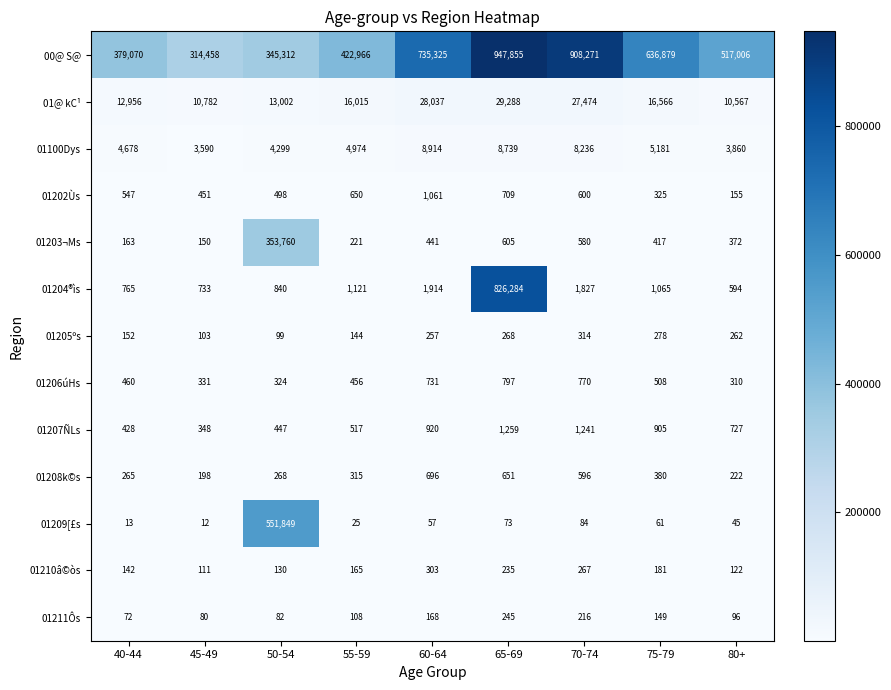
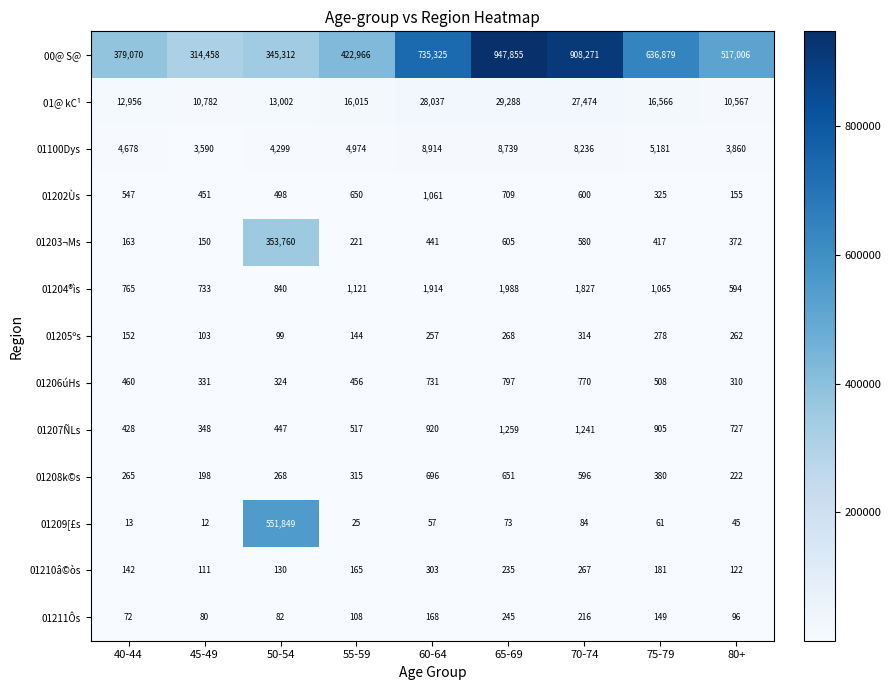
  {
    "00@ S@": {
      "40-44": "379,070",
      "45-49": "314,458",
      "50-54": "345,312",
      "55-59": "422,966",
      "60-64": "735,325",
      "65-69": "947,855",
      "70-74": "908,271",
      "75-79": "636,879",
      "80+": "517,006"
    },
    "01@ kC¹": {
      "40-44": "12,956",
      "45-49": "10,782",
      "50-54": "13,002",
      "55-59": "16,015",
      "60-64": "28,037",
      "65-69": "29,288",
      "70-74": "27,474",
      "75-79": "16,566",
      "80+": "10,567"
    },
    "01100Dys": {
      "40-44": "4,678",
      "45-49": "3,590",
      "50-54": "4,299",
      "55-59": "4,974",
      "60-64": "8,914",
      "65-69": "8,739",
      "70-74": "8,236",
      "75-79": "5,181",
      "80+": "3,860"
    },
    "01202Ùs": {
      "40-44": "547",
      "45-49": "451",
      "50-54": "498",
      "55-59": "650",
      "60-64": "1,061",
      "65-69": "709",
      "70-74": "600",
      "75-79": "325",
      "80+": "155"
    },
    "01203¬Ms": {
      "40-44": "163",
      "45-49": "150",
      "50-54": "353,760",
      "55-59": "221",
      "60-64": "441",
      "65-69": "605",
      "70-74": "580",
      "75-79": "417",
      "80+": "372"
    },
    "01204®ìs": {
      "40-44": "765",
      "45-49": "733",
      "50-54": "840",
      "55-59": "1,121",
      "60-64": "1,914",
-     "65-69": "826,284",
+     "65-69": "1,988",
      "70-74": "1,827",
      "75-79": "1,065",
      "80+": "594"
    },
    "01205ºs": {
      "40-44": "152",
      "45-49": "103",
      "50-54": "99",
      "55-59": "144",
      "60-64": "257",
      "65-69": "268",
      "70-74": "314",
      "75-79": "278",
      "80+": "262"
    },
    "01206úHs": {
      "40-44": "460",
      "45-49": "331",
      "50-54": "324",
      "55-59": "456",
      "60-64": "731",
      "65-69": "797",
      "70-74": "770",
      "75-79": "508",
      "80+": "310"
    },
    "01207ÑLs": {
      "40-44": "428",
      "45-49": "348",
      "50-54": "447",
      "55-59": "517",
      "60-64": "920",
      "65-69": "1,259",
      "70-74": "1,241",
      "75-79": "905",
      "80+": "727"
    },
    "01208k©s": {
      "40-44": "265",
      "45-49": "198",
      "50-54": "268",
      "55-59": "315",
      "60-64": "696",
      "65-69": "651",
      "70-74": "596",
      "75-79": "380",
      "80+": "222"
    },
    "01209[£s": {
      "40-44": "13",
      "45-49": "12",
      "50-54": "551,849",
      "55-59": "25",
      "60-64": "57",
      "65-69": "73",
      "70-74": "84",
      "75-79": "61",
      "80+": "45"
    },
    "01210â©òs": {
      "40-44": "142",
      "45-49": "111",
      "50-54": "130",
      "55-59": "165",
      "60-64": "303",
      "65-69": "235",
      "70-74": "267",
      "75-79": "181",
      "80+": "122"
    },
    "01211Ôs": {
      "40-44": "72",
      "45-49": "80",
      "50-54": "82",
      "55-59": "108",
      "60-64": "168",
      "65-69": "245",
      "70-74": "216",
      "75-79": "149",
      "80+": "96"
    }
  }
